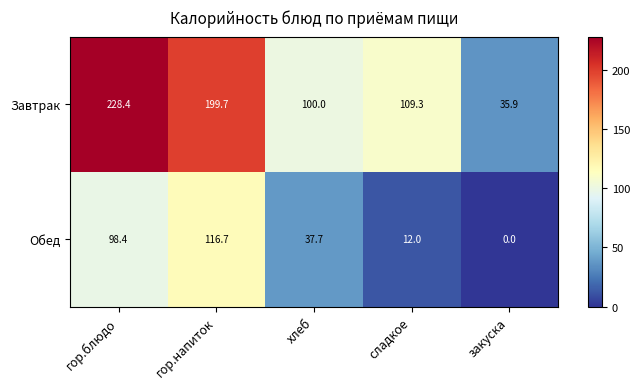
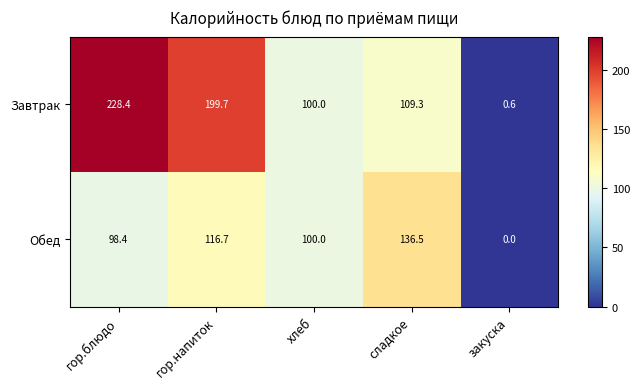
  {
    "Завтрак": {
      "гор.блюдо": 228.4,
      "гор.напиток": 199.7,
      "хлеб": 100.0,
      "сладкое": 109.3,
-     "закуска": 35.9
+     "закуска": 0.6
    },
    "Обед": {
      "гор.блюдо": 98.4,
      "гор.напиток": 116.7,
-     "хлеб": 37.7,
-     "сладкое": 12.0,
+     "хлеб": 100.0,
+     "сладкое": 136.5,
      "закуска": 0.0
    }
  }
